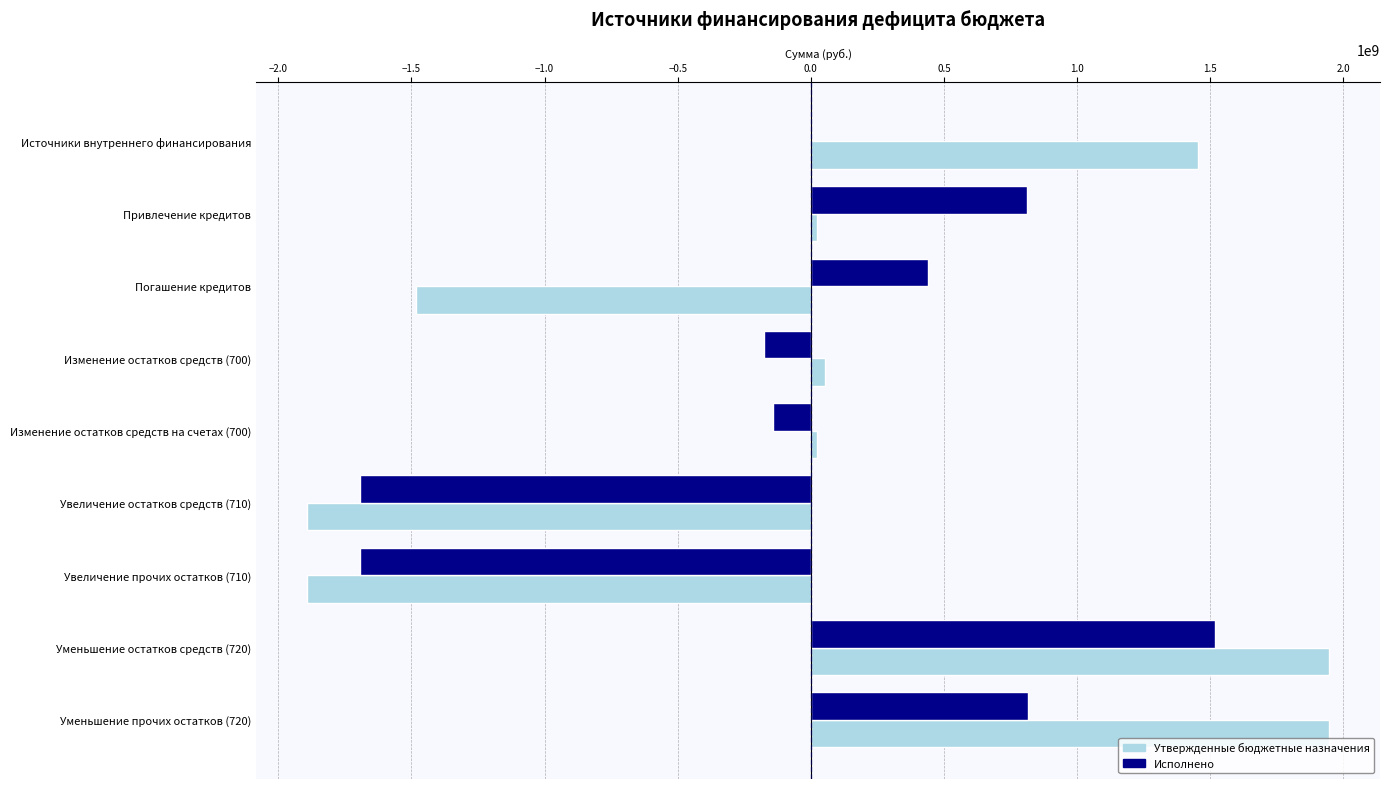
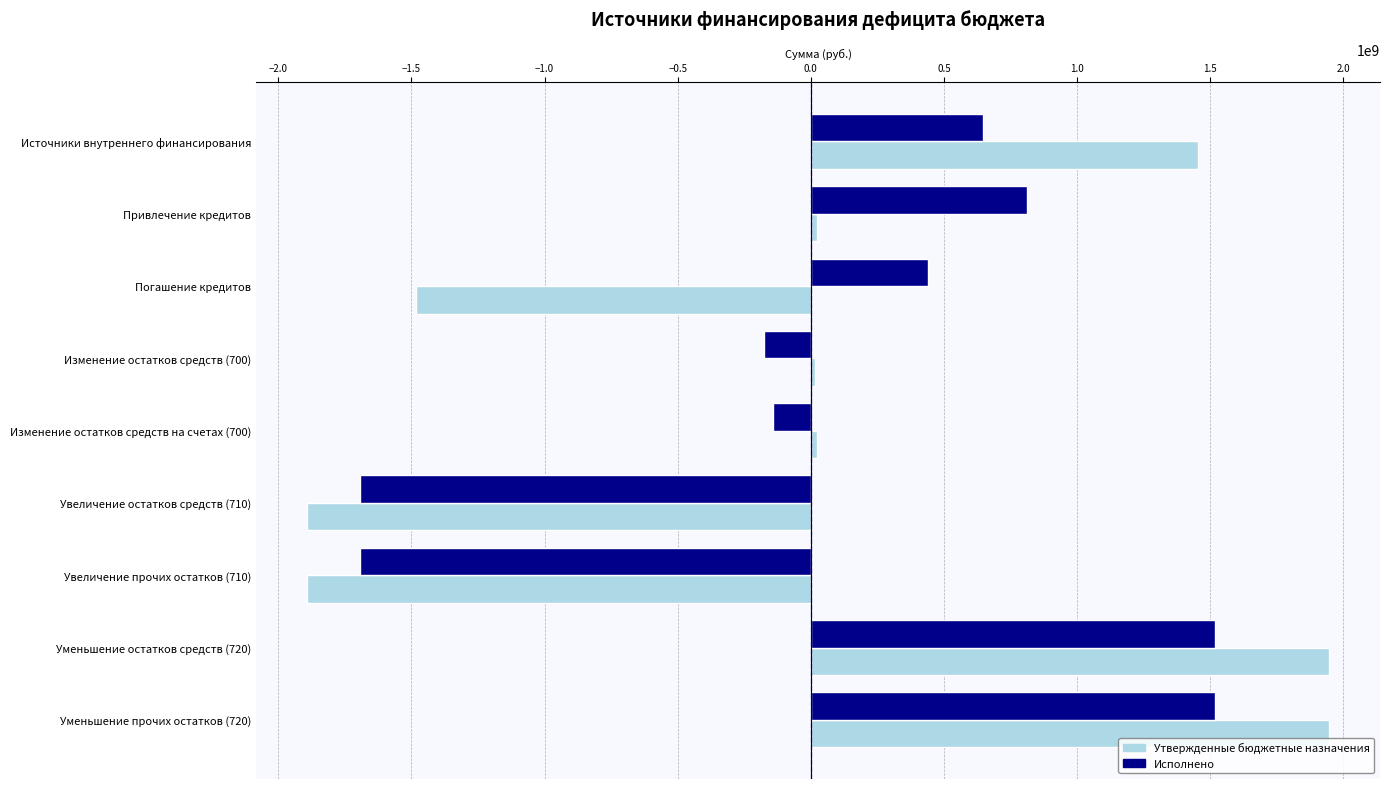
  {
    "Утвержденные бюджетные назначения": {
      "Источники внутреннего финансирования": 1460000000,
      "Привлечение кредитов": 30000000,
      "Погашение кредитов": -1480000000,
-     "Изменение остатков средств (700)": 60000000,
+     "Изменение остатков средств (700)": 20000000,
      "Изменение остатков средств на счетах (700)": 20000000,
      "Увеличение остатков средств (710)": -1890000000,
      "Увеличение прочих остатков (710)": -1890000000,
      "Уменьшение остатков средств (720)": 1950000000,
      "Уменьшение прочих остатков (720)": 1950000000
    },
    "Исполнено": {
-     "Источники внутреннего финансирования": 0,
+     "Источники внутреннего финансирования": 650000000,
      "Привлечение кредитов": 810000000,
      "Погашение кредитов": 440000000,
      "Изменение остатков средств (700)": -180000000,
      "Изменение остатков средств на счетах (700)": -140000000,
      "Увеличение остатков средств (710)": -1690000000,
      "Увеличение прочих остатков (710)": -1690000000,
      "Уменьшение остатков средств (720)": 1520000000,
-     "Уменьшение прочих остатков (720)": 820000000
+     "Уменьшение прочих остатков (720)": 1520000000
    }
  }
